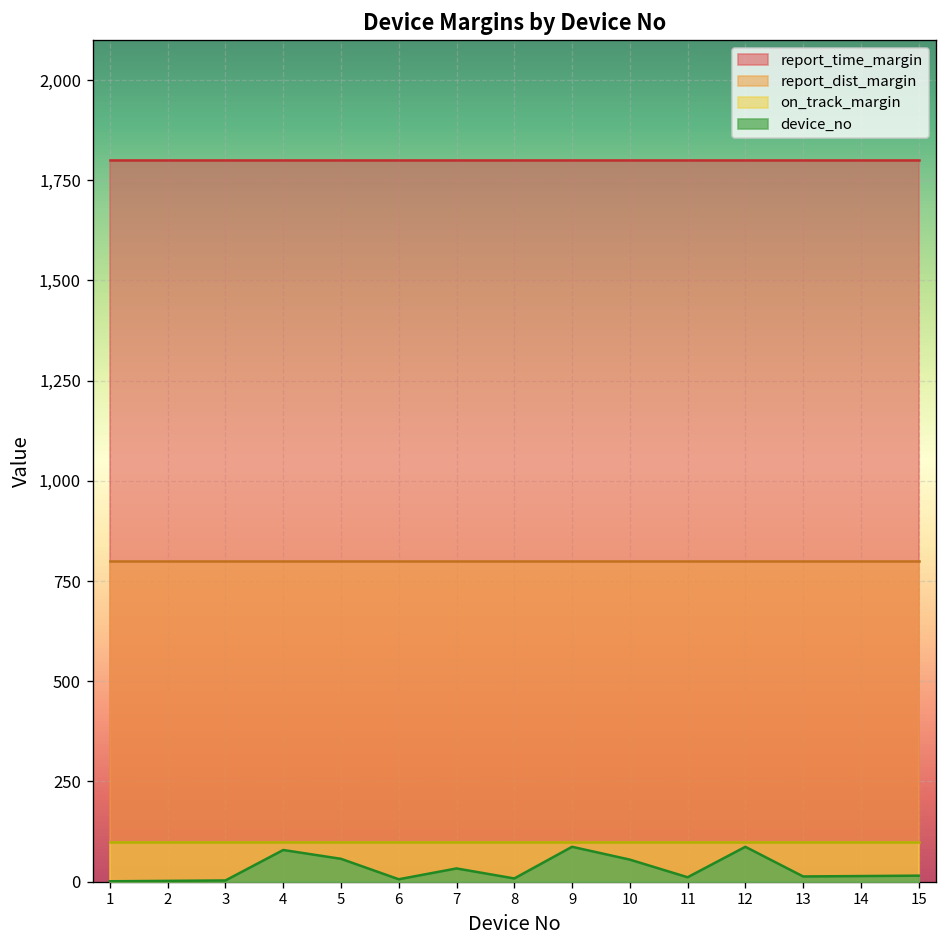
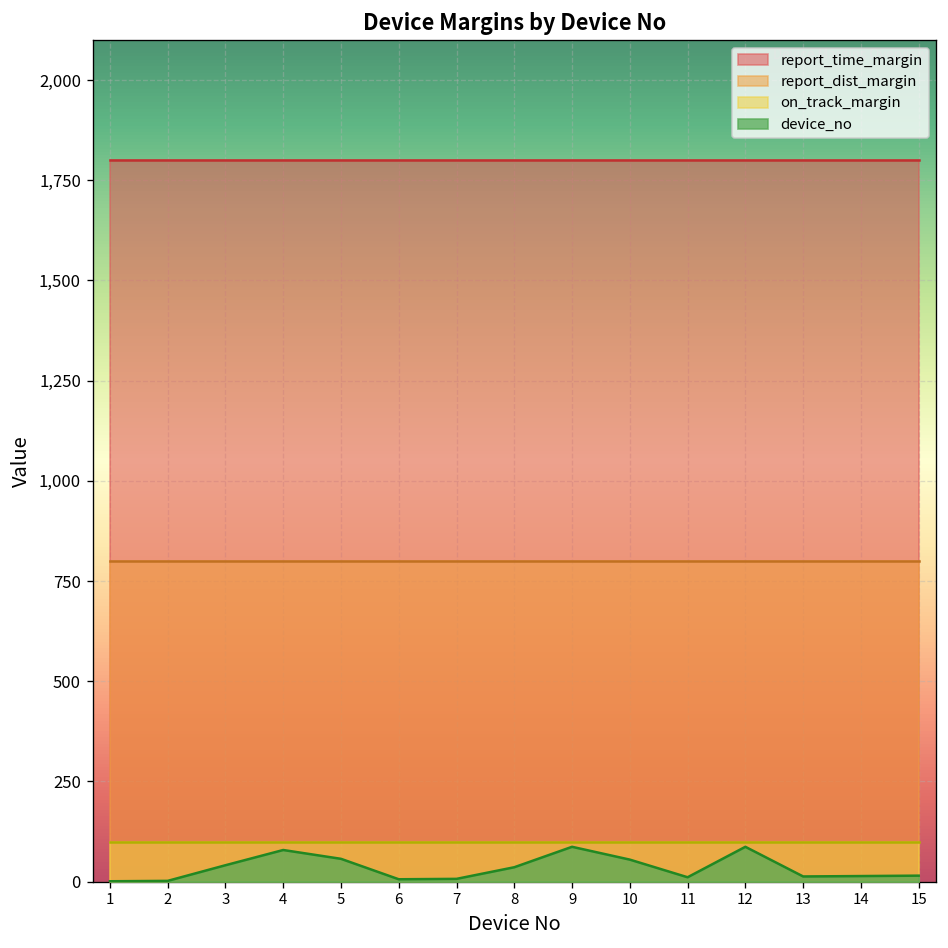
  {
    "report_time_margin": {
      "1": "1,800",
      "2": "1,800",
      "3": "1,800",
      "4": "1,800",
      "5": "1,800",
      "6": "1,800",
      "7": "1,800",
      "8": "1,800",
      "9": "1,800",
      "10": "1,800",
      "11": "1,800",
      "12": "1,800",
      "13": "1,800",
      "14": "1,800",
      "15": "1,800"
    },
    "device_no": {
      "1": "0",
      "2": "0",
-     "3": "0",
+     "3": "40",
      "4": "80",
      "5": "60",
      "6": "10",
-     "7": "30",
-     "8": "10",
+     "7": "10",
+     "8": "40",
      "9": "90",
      "10": "60",
      "11": "10",
      "12": "90",
      "13": "10",
      "14": "10",
      "15": "20"
    }
  }
